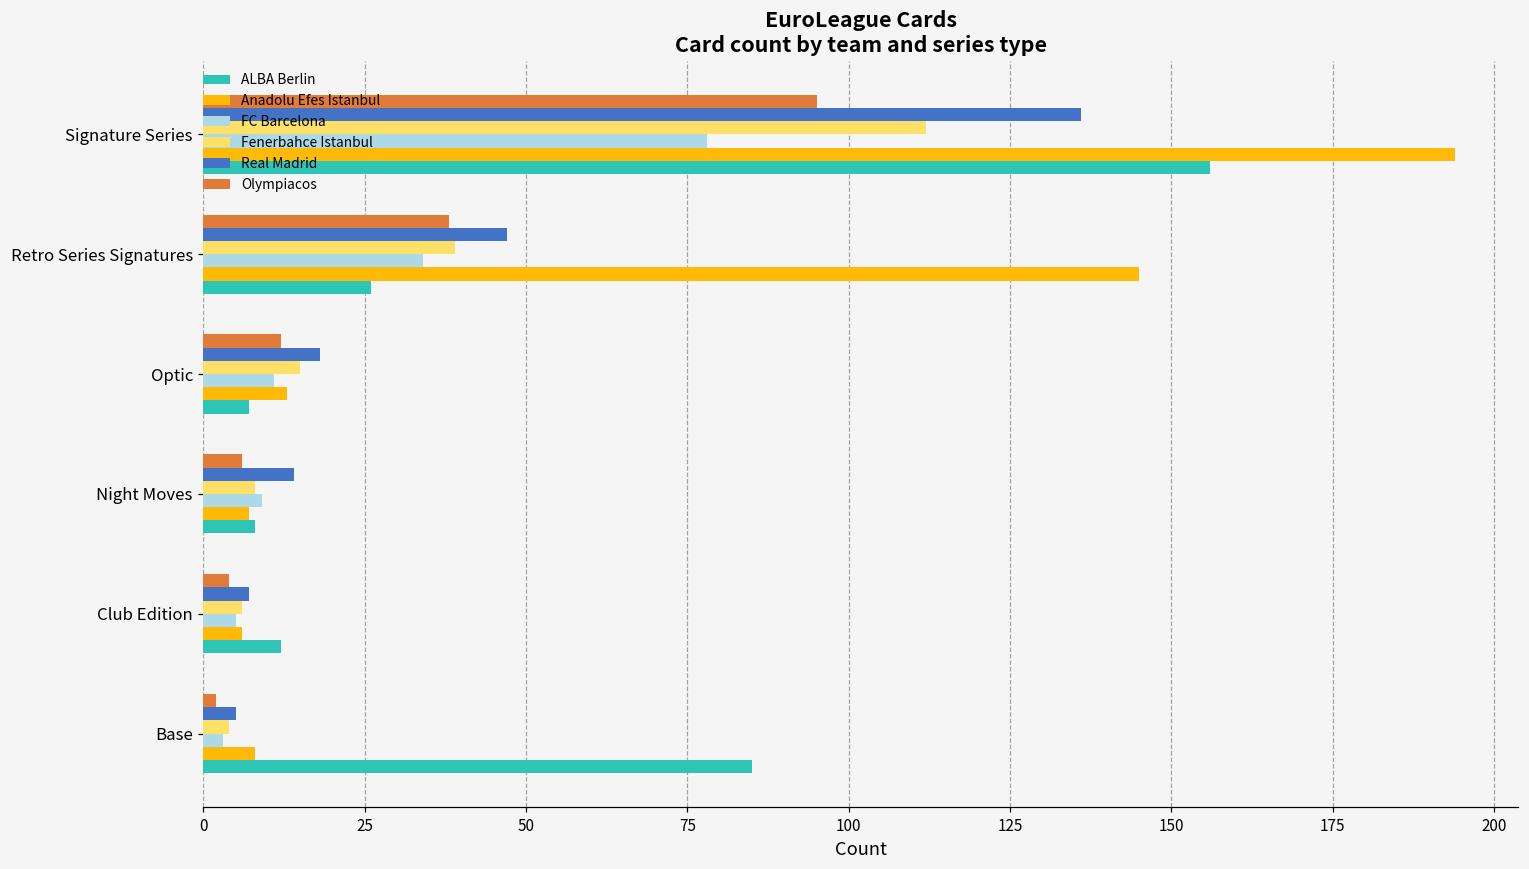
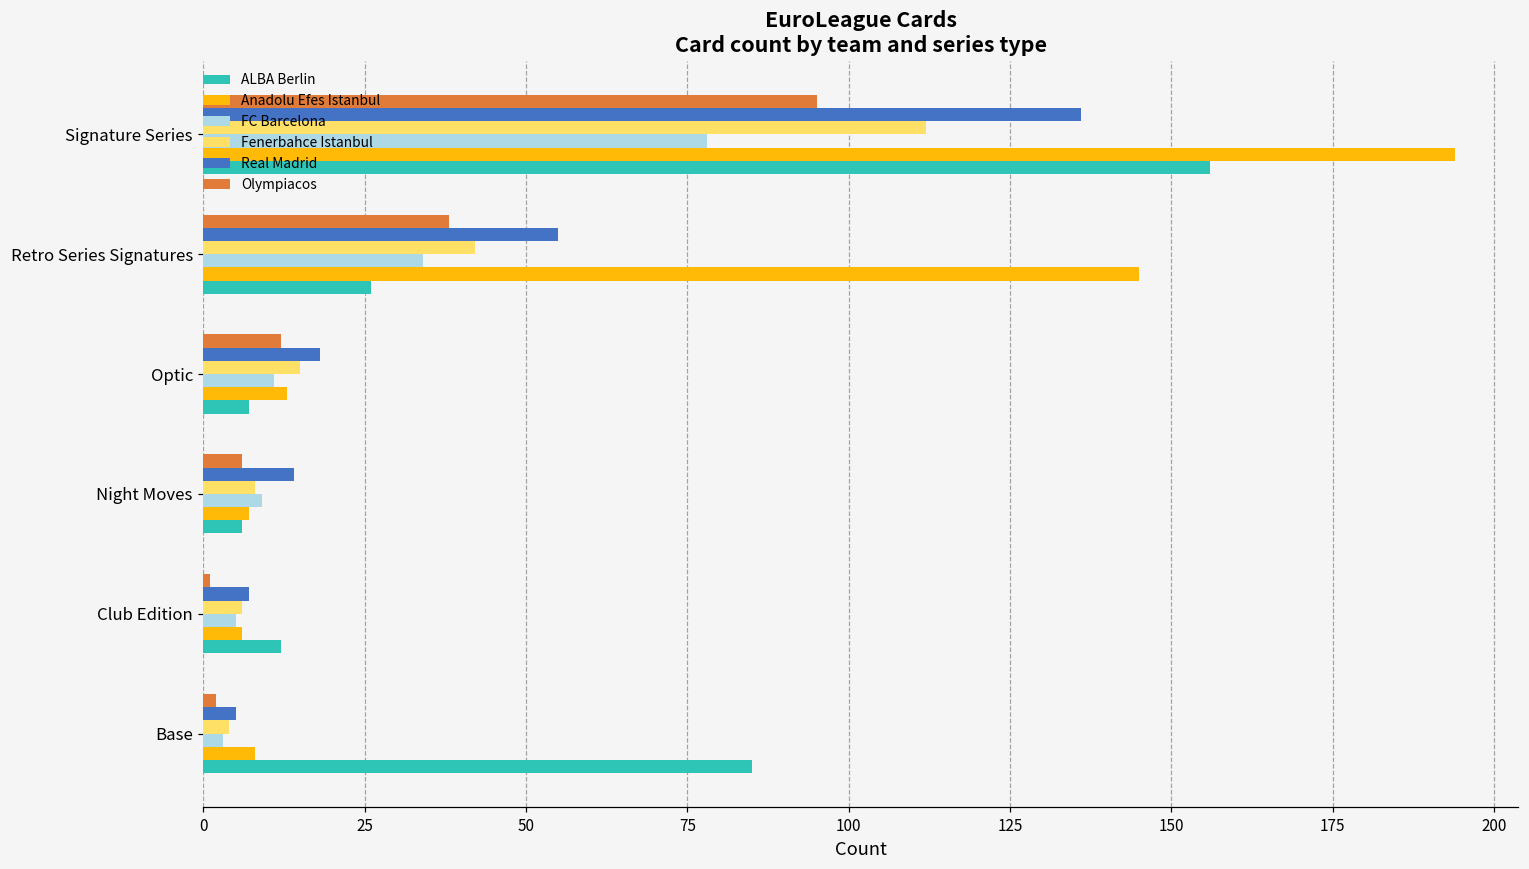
  {
    "ALBA Berlin": {
      "Signature Series": 156,
      "Retro Series Signatures": 26,
      "Optic": 7,
-     "Night Moves": 8,
+     "Night Moves": 6,
      "Club Edition": 12,
      "Base": 85
    },
    "Anadolu Efes Istanbul": {
      "Signature Series": 194,
      "Retro Series Signatures": 145,
      "Optic": 13,
      "Night Moves": 7,
      "Club Edition": 6,
      "Base": 8
    },
    "FC Barcelona": {
      "Signature Series": 78,
      "Retro Series Signatures": 34,
      "Optic": 11,
      "Night Moves": 9,
      "Club Edition": 5,
      "Base": 3
    },
    "Fenerbahce Istanbul": {
      "Signature Series": 112,
-     "Retro Series Signatures": 39,
+     "Retro Series Signatures": 42,
      "Optic": 15,
      "Night Moves": 8,
      "Club Edition": 6,
      "Base": 4
    },
    "Real Madrid": {
      "Signature Series": 136,
-     "Retro Series Signatures": 47,
+     "Retro Series Signatures": 55,
      "Optic": 18,
      "Night Moves": 14,
      "Club Edition": 7,
      "Base": 5
    },
    "Olympiacos": {
      "Signature Series": 95,
      "Retro Series Signatures": 38,
      "Optic": 12,
      "Night Moves": 6,
-     "Club Edition": 4,
+     "Club Edition": 1,
      "Base": 2
    }
  }
